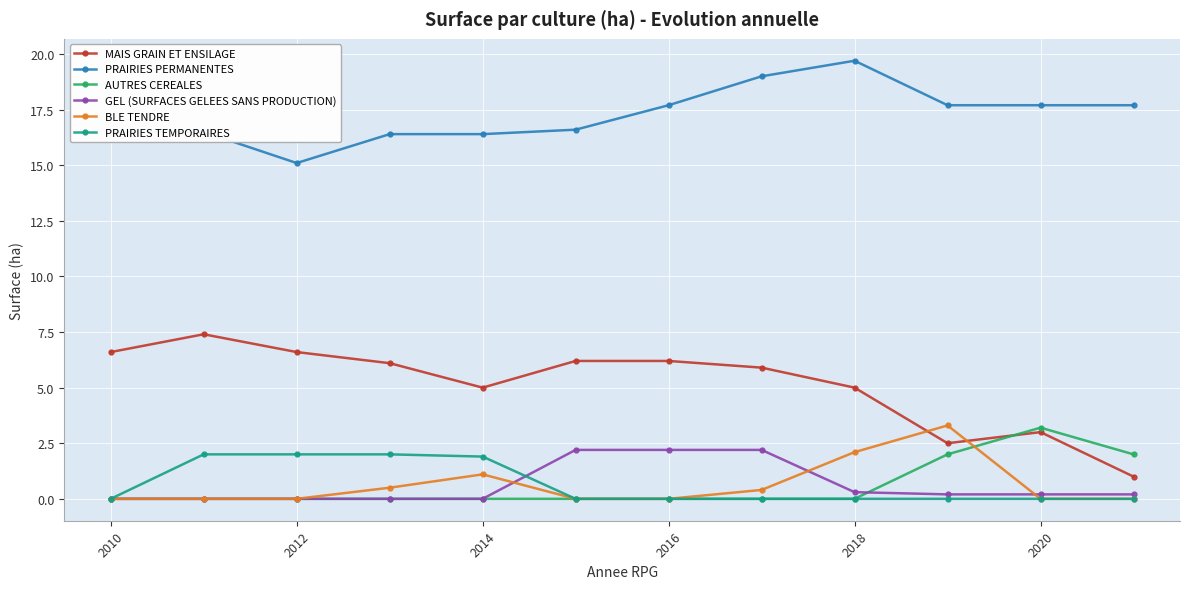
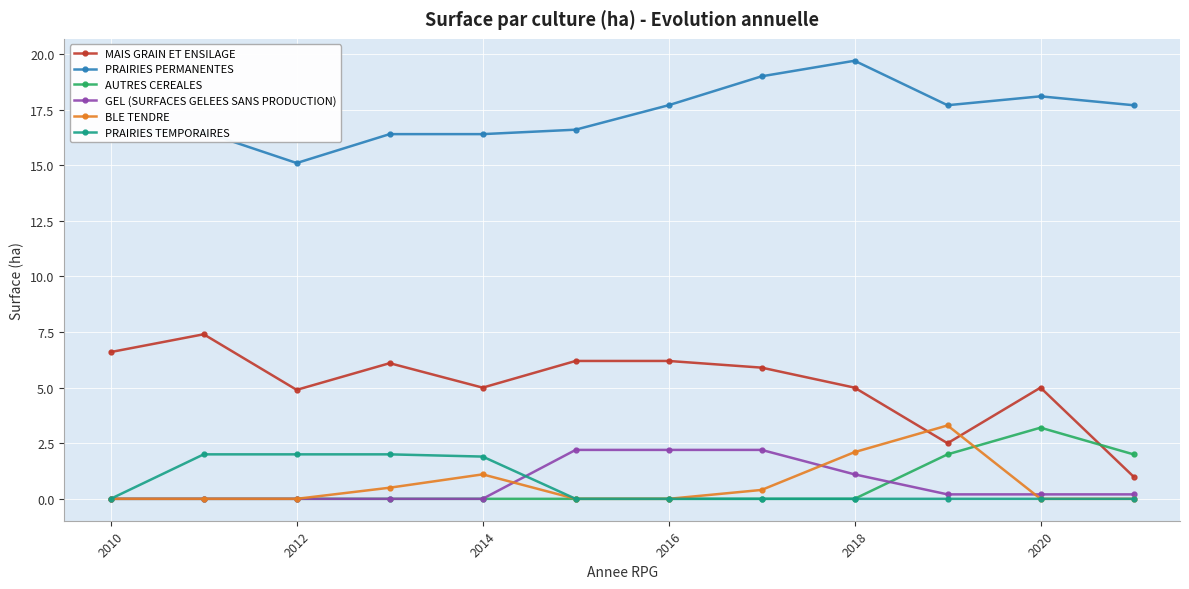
  {
    "MAIS GRAIN ET ENSILAGE": {
      "2010": 6.6,
-     "2012": 6.6,
+     "2012": 4.9,
      "2014": 5.0,
      "2016": 6.2,
      "2018": 5.0,
-     "2020": 3
+     "2020": 5
    },
    "PRAIRIES PERMANENTES": {
      "2012": 15.1,
      "2014": 16.4,
      "2016": 17.7,
      "2018": 19.7,
-     "2020": 17.7
+     "2020": 18.1
    },
    "GEL (SURFACES GELEES SANS PRODUCTION)": {
      "2016": 2.2,
-     "2018": 0.3,
+     "2018": 1.1,
      "2020": 0.2
    },
    "BLE TENDRE": {
      "2014": 1.1,
      "2018": 2.1
    }
  }
